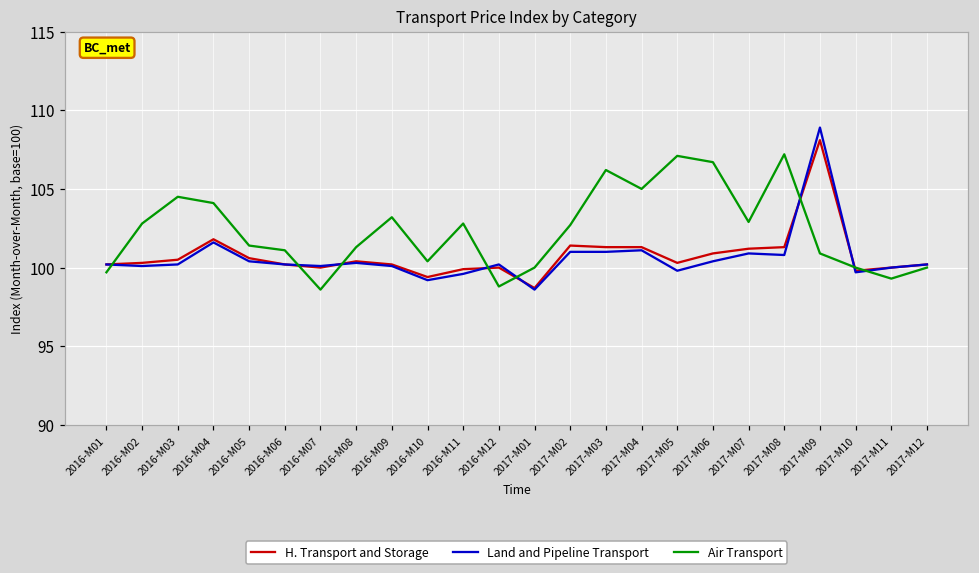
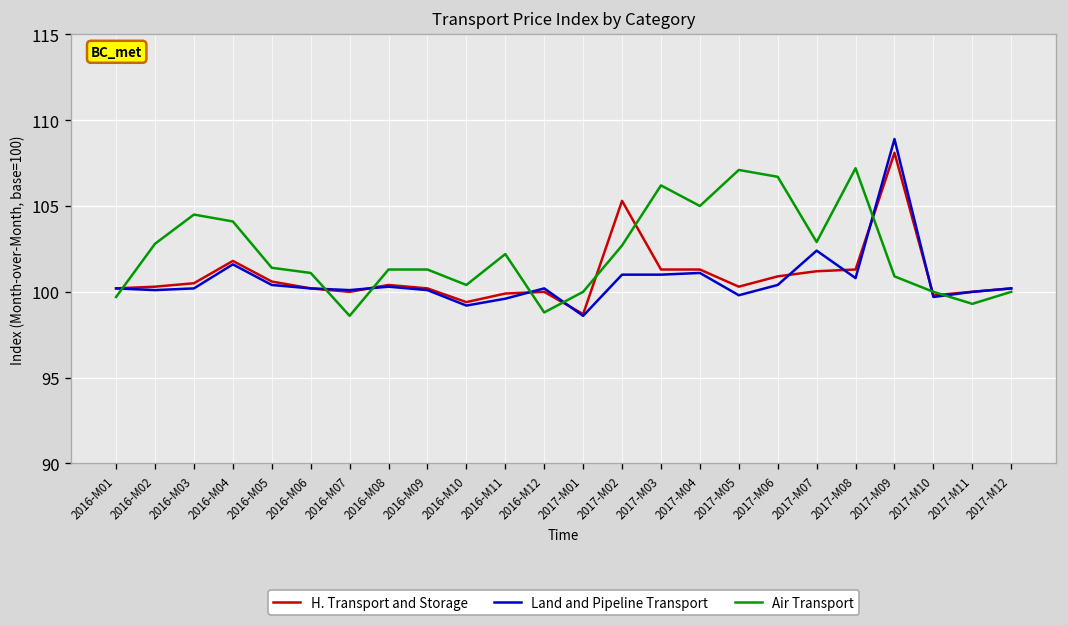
  {
    "H. Transport and Storage": {
      "2016-M02": 100.3,
      "2016-M03": 100.5,
      "2016-M04": 101.8,
      "2016-M05": 100.6,
      "2016-M10": 99.4,
      "2016-M11": 99.9,
      "2016-M12": 100.0,
-     "2017-M02": 101.4,
+     "2017-M02": 105.3,
      "2017-M03": 101.3,
      "2017-M04": 101.3,
      "2017-M05": 100.3,
      "2017-M06": 100.9,
      "2017-M07": 101.2,
      "2017-M08": 101.3,
      "2017-M09": 108.1
    },
    "Land and Pipeline Transport": {
      "2016-M02": 100.1,
      "2016-M03": 100.2,
      "2016-M04": 101.6,
      "2016-M05": 100.4,
      "2016-M10": 99.2,
      "2016-M11": 99.6,
      "2016-M12": 100.2,
      "2017-M02": 101.0,
      "2017-M03": 101.0,
      "2017-M04": 101.1,
      "2017-M05": 99.8,
      "2017-M06": 100.4,
-     "2017-M07": 100.9,
+     "2017-M07": 102.4,
      "2017-M08": 100.8,
      "2017-M09": 108.9
    },
    "Air Transport": {
      "2016-M01": 99.7,
      "2016-M02": 102.8,
      "2016-M03": 104.5,
      "2016-M04": 104.1,
      "2016-M05": 101.4,
      "2016-M06": 101.1,
      "2016-M07": 98.6,
      "2016-M08": 101.3,
-     "2016-M09": 103.2,
+     "2016-M09": 101.3,
      "2016-M10": 100.4,
-     "2016-M11": 102.8,
+     "2016-M11": 102.2,
      "2016-M12": 98.8,
      "2017-M01": 100.0,
      "2017-M02": 102.7,
      "2017-M03": 106.2,
      "2017-M04": 105.0,
      "2017-M05": 107.1,
      "2017-M06": 106.7,
      "2017-M07": 102.9,
      "2017-M08": 107.2,
      "2017-M09": 100.9,
      "2017-M10": 100.0,
      "2017-M11": 99.3,
      "2017-M12": 100.0
    }
  }
